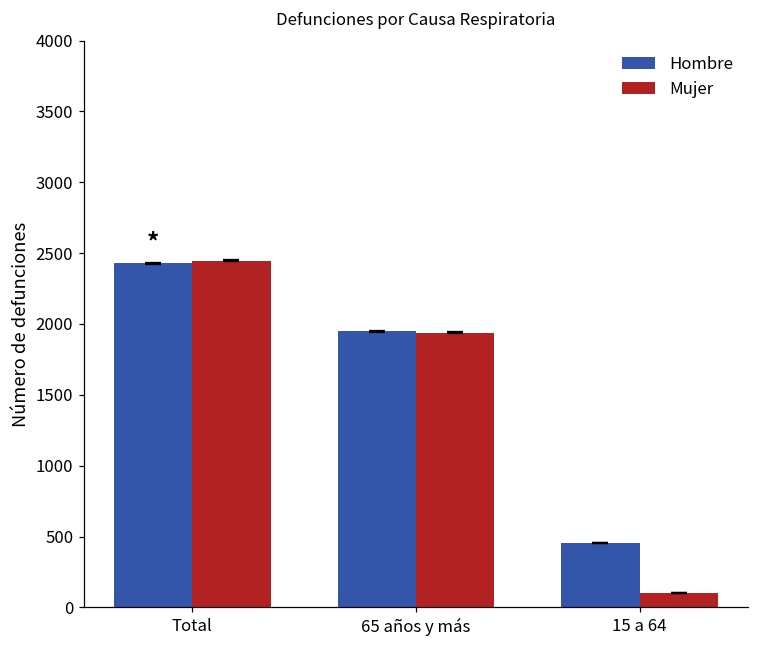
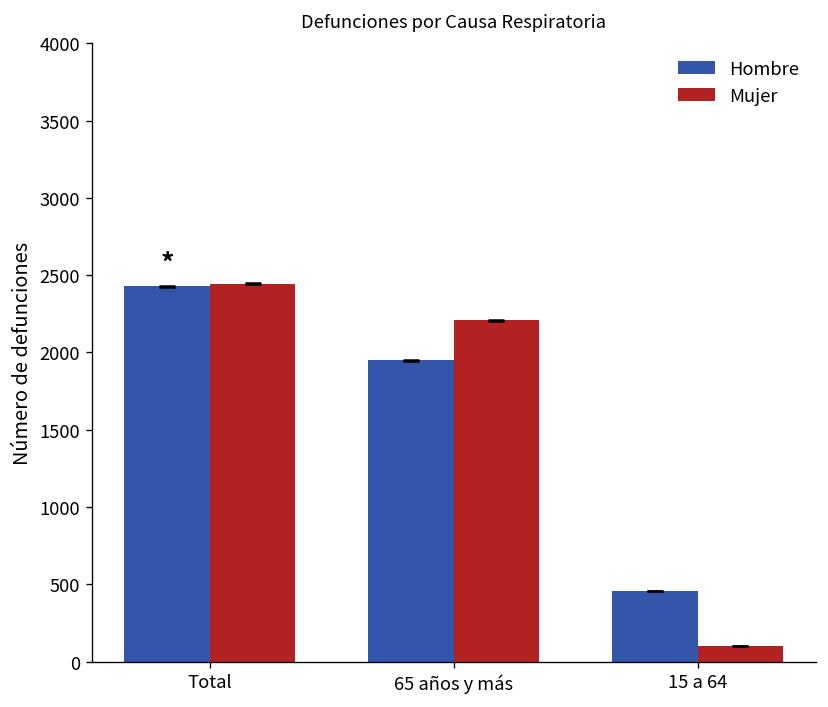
  {
    "Mujer": {
      "Total": 2450,
-     "65 años y más": 1940,
+     "65 años y más": 2210,
      "15 a 64": 100
    }
  }
